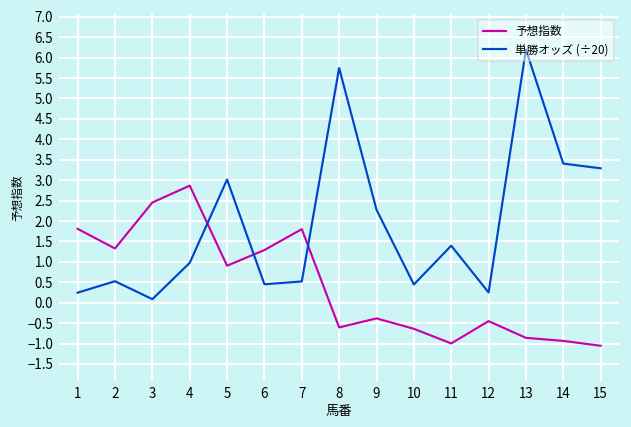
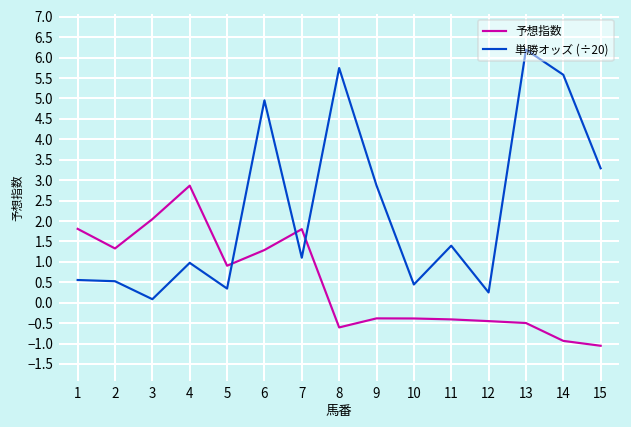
  {
    "予想指数": {
      "1": 1.8,
      "2": 1.3,
-     "3": 2.5,
+     "3": 2.0,
      "4": 2.9,
      "5": 0.9,
      "6": 1.3,
      "7": 1.8,
      "8": -0.6,
      "9": -0.4,
-     "10": -0.6,
-     "11": -1.0,
+     "10": -0.4,
+     "11": -0.4,
      "12": -0.5,
-     "13": -0.9,
+     "13": -0.5,
      "14": -0.9,
      "15": -1.1
    },
    "単勝オッズ (÷20)": {
-     "1": 0.2,
+     "1": 0.6,
      "2": 0.5,
      "3": 0.1,
      "4": 1.0,
-     "5": 3.0,
-     "6": 0.5,
-     "7": 0.5,
+     "5": 0.3,
+     "6": 5.0,
+     "7": 1.1,
      "8": 5.7,
-     "9": 2.3,
+     "9": 2.9,
      "10": 0.4,
      "11": 1.4,
      "12": 0.3,
-     "14": 3.4,
+     "14": 5.6,
      "15": 3.3
    }
  }
